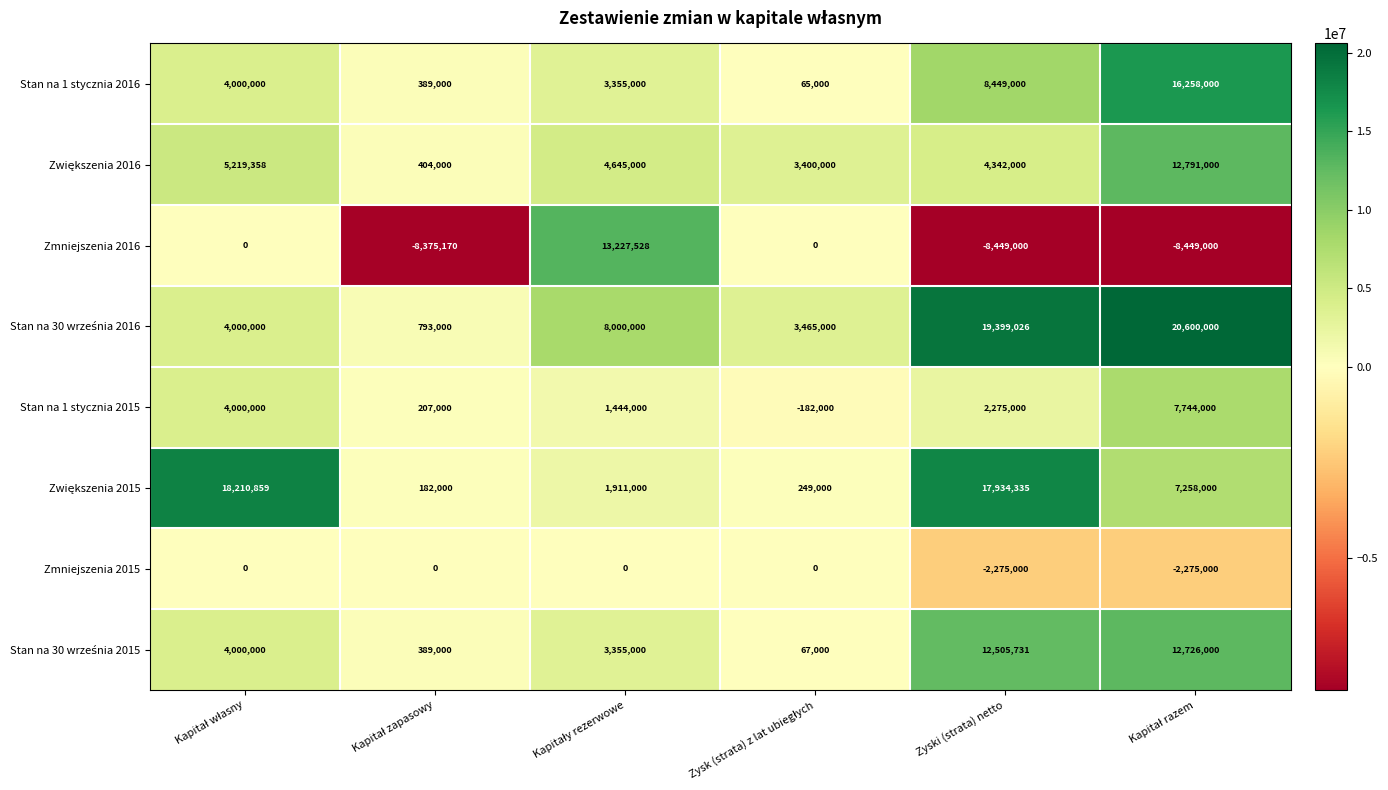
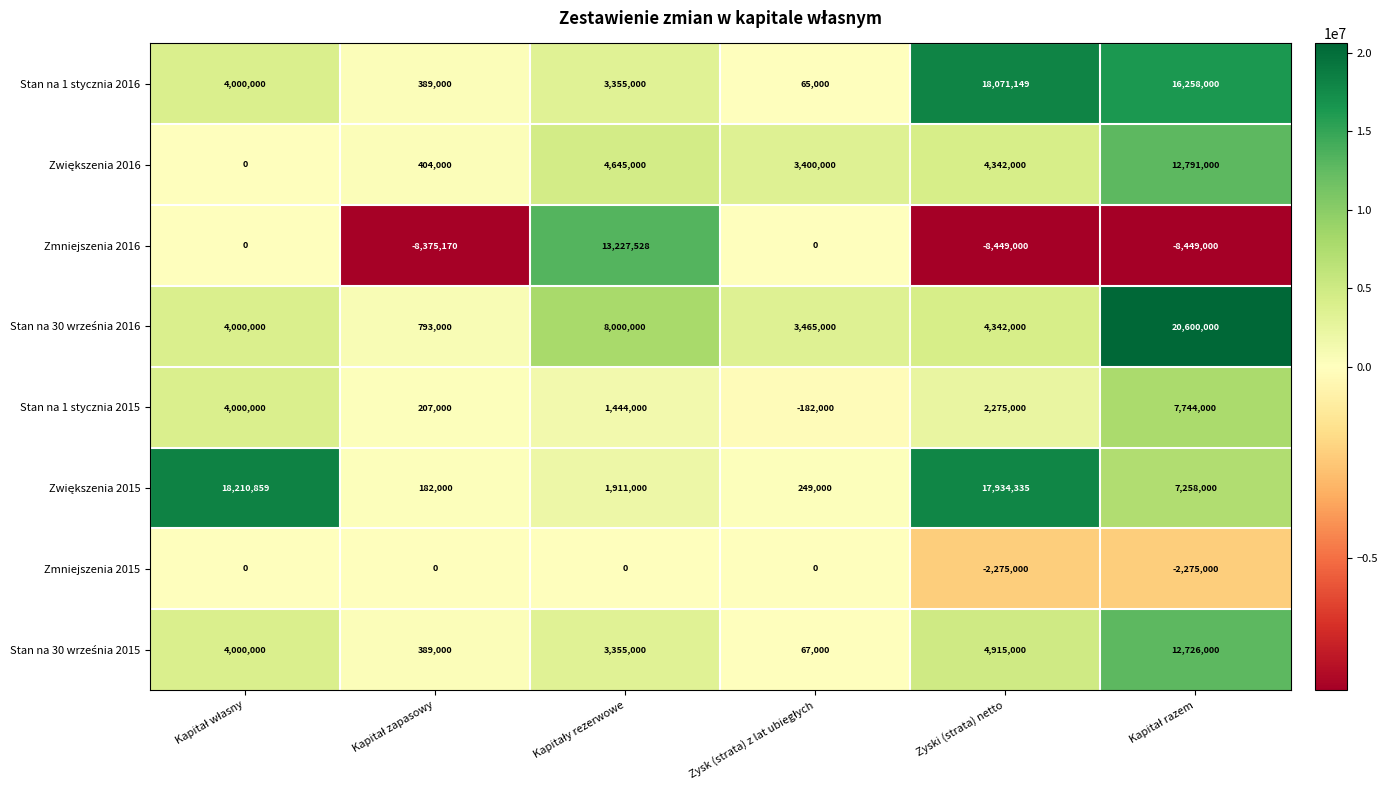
  {
    "Stan na 1 stycznia 2016": {
      "Kapitał własny": "4,000,000",
      "Kapitał zapasowy": "389,000",
      "Kapitały rezerwowe": "3,355,000",
      "Zysk (strata) z lat ubiegłych": "65,000",
-     "Zyski (strata) netto": "8,449,000",
+     "Zyski (strata) netto": "18,071,149",
      "Kapitał razem": "16,258,000"
    },
    "Zwiększenia 2016": {
-     "Kapitał własny": "5,219,358",
+     "Kapitał własny": "0",
      "Kapitał zapasowy": "404,000",
      "Kapitały rezerwowe": "4,645,000",
      "Zysk (strata) z lat ubiegłych": "3,400,000",
      "Zyski (strata) netto": "4,342,000",
      "Kapitał razem": "12,791,000"
    },
    "Zmniejszenia 2016": {
      "Kapitał własny": "0",
      "Kapitał zapasowy": "-8,375,170",
      "Kapitały rezerwowe": "13,227,528",
      "Zysk (strata) z lat ubiegłych": "0",
      "Zyski (strata) netto": "-8,449,000",
      "Kapitał razem": "-8,449,000"
    },
    "Stan na 30 września 2016": {
      "Kapitał własny": "4,000,000",
      "Kapitał zapasowy": "793,000",
      "Kapitały rezerwowe": "8,000,000",
      "Zysk (strata) z lat ubiegłych": "3,465,000",
-     "Zyski (strata) netto": "19,399,026",
+     "Zyski (strata) netto": "4,342,000",
      "Kapitał razem": "20,600,000"
    },
    "Stan na 1 stycznia 2015": {
      "Kapitał własny": "4,000,000",
      "Kapitał zapasowy": "207,000",
      "Kapitały rezerwowe": "1,444,000",
      "Zysk (strata) z lat ubiegłych": "-182,000",
      "Zyski (strata) netto": "2,275,000",
      "Kapitał razem": "7,744,000"
    },
    "Zwiększenia 2015": {
      "Kapitał własny": "18,210,859",
      "Kapitał zapasowy": "182,000",
      "Kapitały rezerwowe": "1,911,000",
      "Zysk (strata) z lat ubiegłych": "249,000",
      "Zyski (strata) netto": "17,934,335",
      "Kapitał razem": "7,258,000"
    },
    "Zmniejszenia 2015": {
      "Kapitał własny": "0",
      "Kapitał zapasowy": "0",
      "Kapitały rezerwowe": "0",
      "Zysk (strata) z lat ubiegłych": "0",
      "Zyski (strata) netto": "-2,275,000",
      "Kapitał razem": "-2,275,000"
    },
    "Stan na 30 września 2015": {
      "Kapitał własny": "4,000,000",
      "Kapitał zapasowy": "389,000",
      "Kapitały rezerwowe": "3,355,000",
      "Zysk (strata) z lat ubiegłych": "67,000",
-     "Zyski (strata) netto": "12,505,731",
+     "Zyski (strata) netto": "4,915,000",
      "Kapitał razem": "12,726,000"
    }
  }
